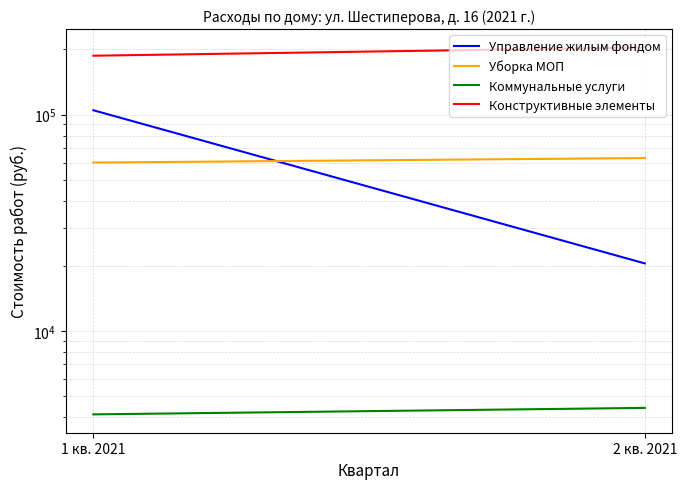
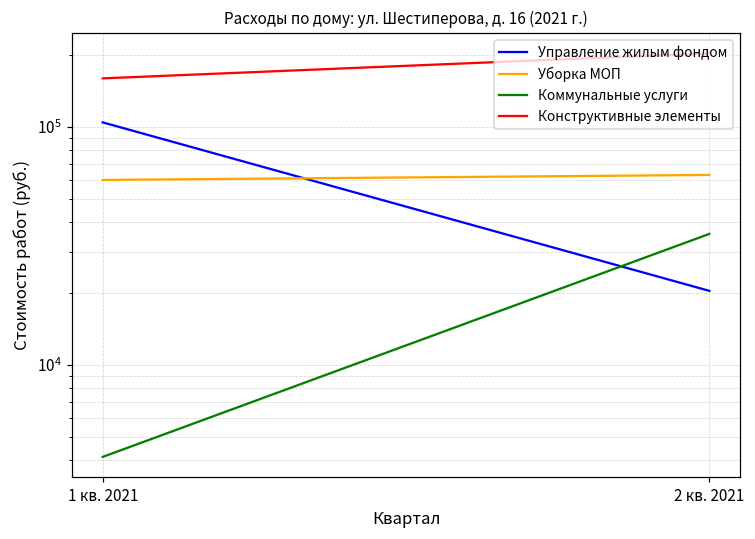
  {
    "Управление жилым фондом": {
      "1 кв. 2021": 100000,
      "2 кв. 2021": 21000
    },
    "Уборка МОП": {
      "1 кв. 2021": 60000,
      "2 кв. 2021": 63000
    },
    "Коммунальные услуги": {
      "1 кв. 2021": 4100,
-     "2 кв. 2021": 4400
+     "2 кв. 2021": 36000
    },
    "Конструктивные элементы": {
-     "1 кв. 2021": 190000
+     "1 кв. 2021": 160000
    }
  }
